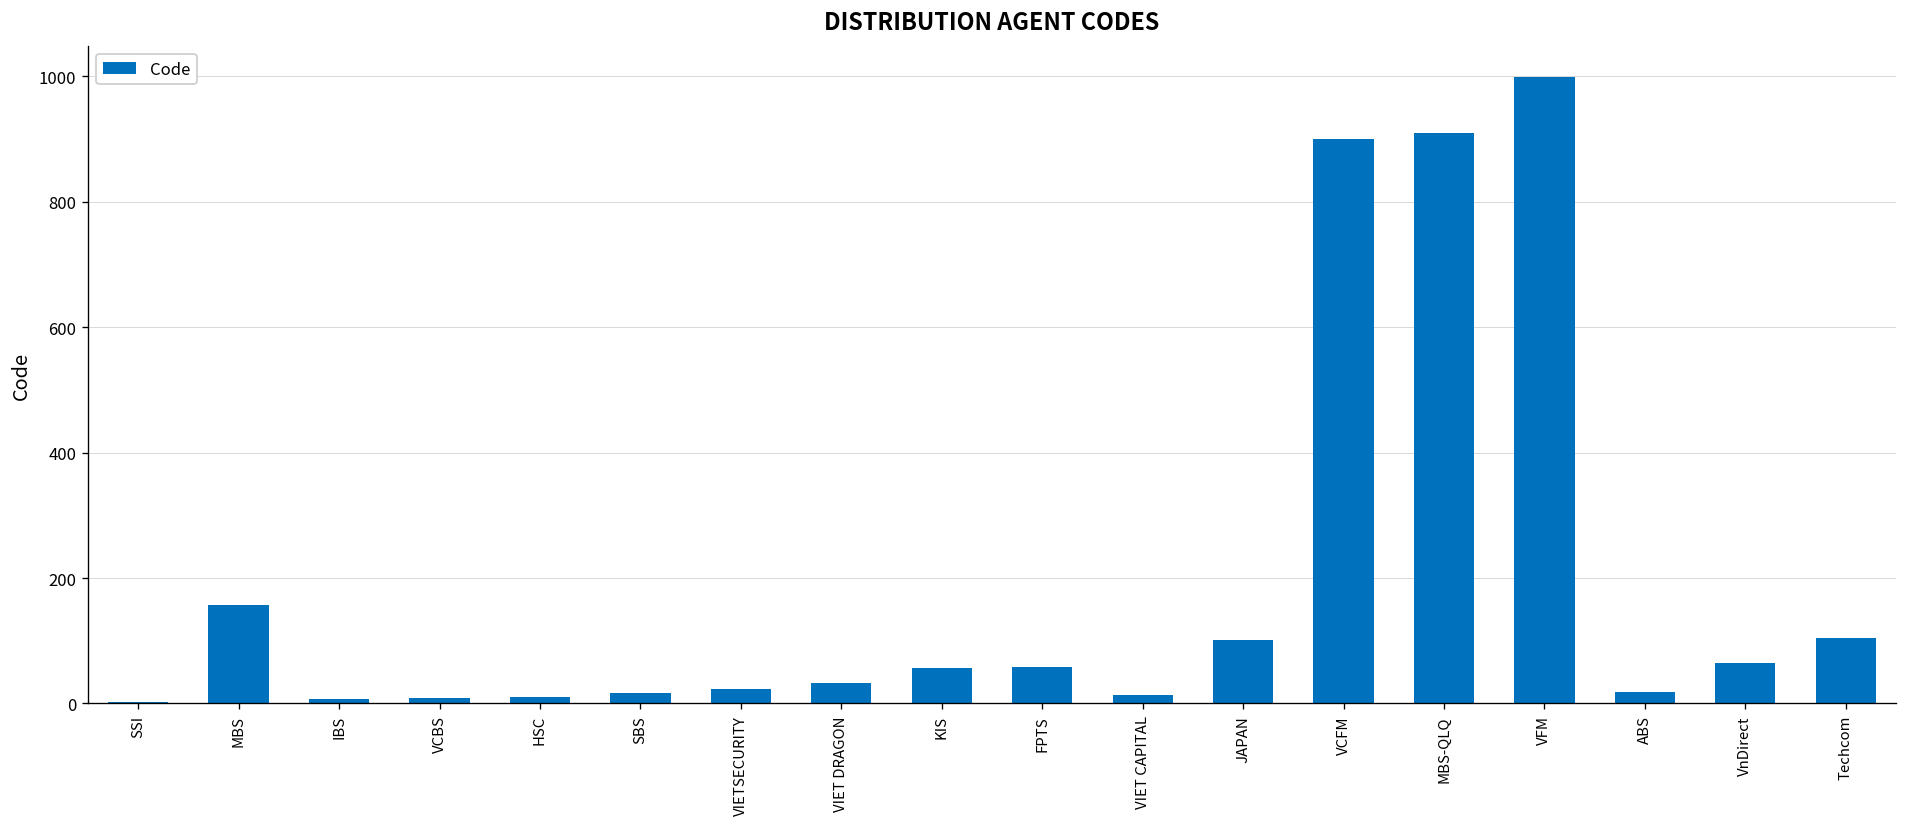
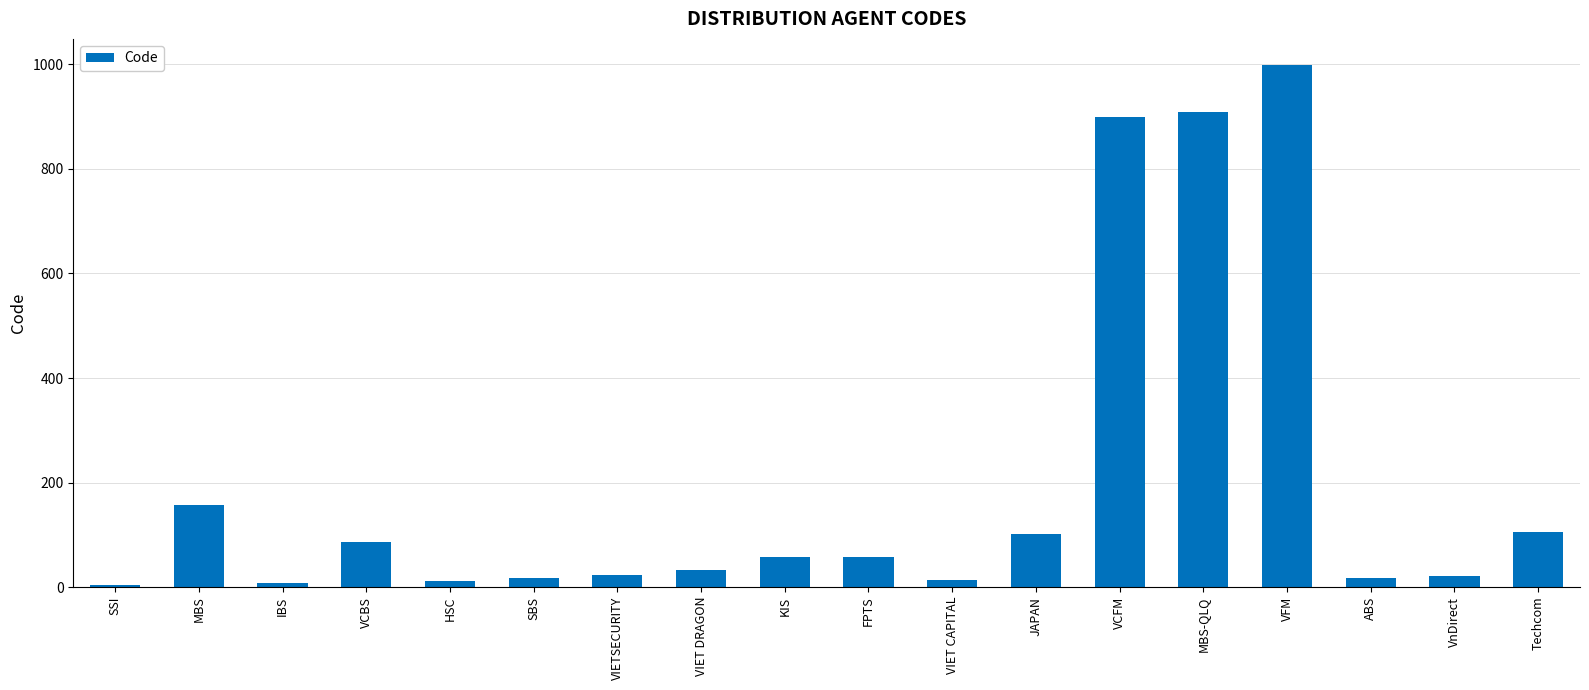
  {
    "MBS": 160,
    "IBS": 10,
-   "VCBS": 10,
+   "VCBS": 90,
    "HSC": 10,
    "SBS": 20,
    "VIETSECURITY": 20,
    "VIET DRAGON": 30,
    "KIS": 60,
    "FPTS": 60,
    "VIET CAPITAL": 10,
    "JAPAN": 100,
    "VCFM": 900,
    "MBS-QLQ": 910,
    "VFM": 1000,
    "ABS": 20,
-   "VnDirect": 60,
+   "VnDirect": 20,
    "Techcom": 110
  }
